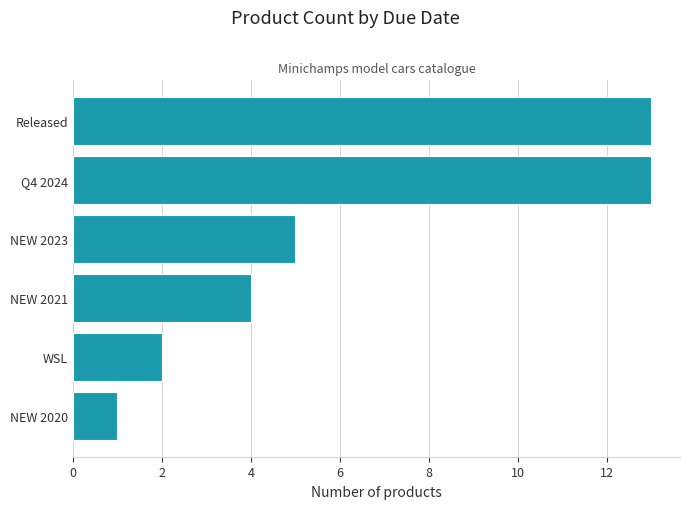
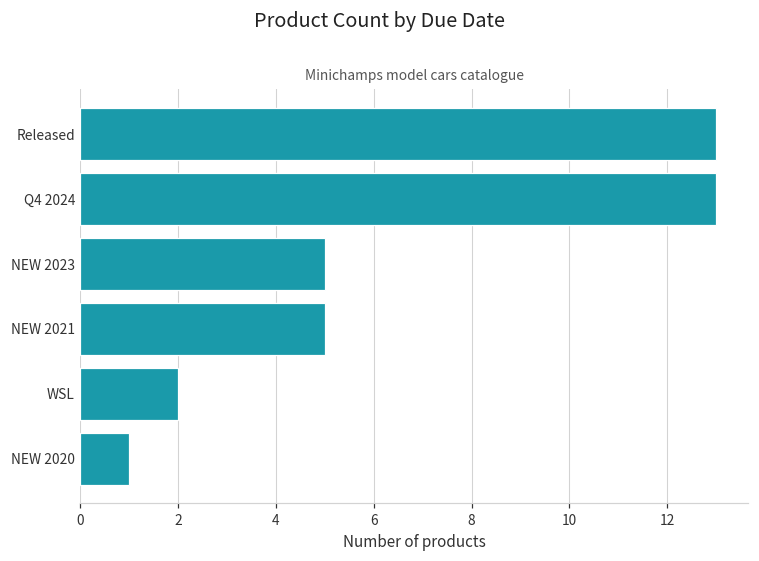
  {
    "Released": 13,
    "Q4 2024": 13,
    "NEW 2023": 5,
-   "NEW 2021": 4,
+   "NEW 2021": 5,
    "WSL": 2,
    "NEW 2020": 1
  }
